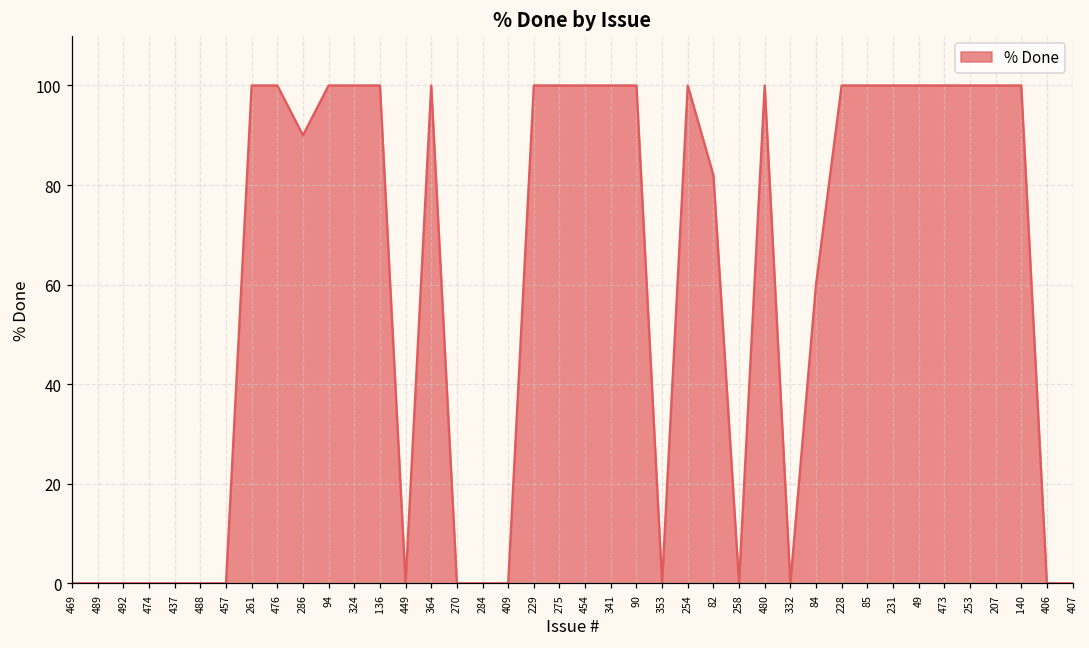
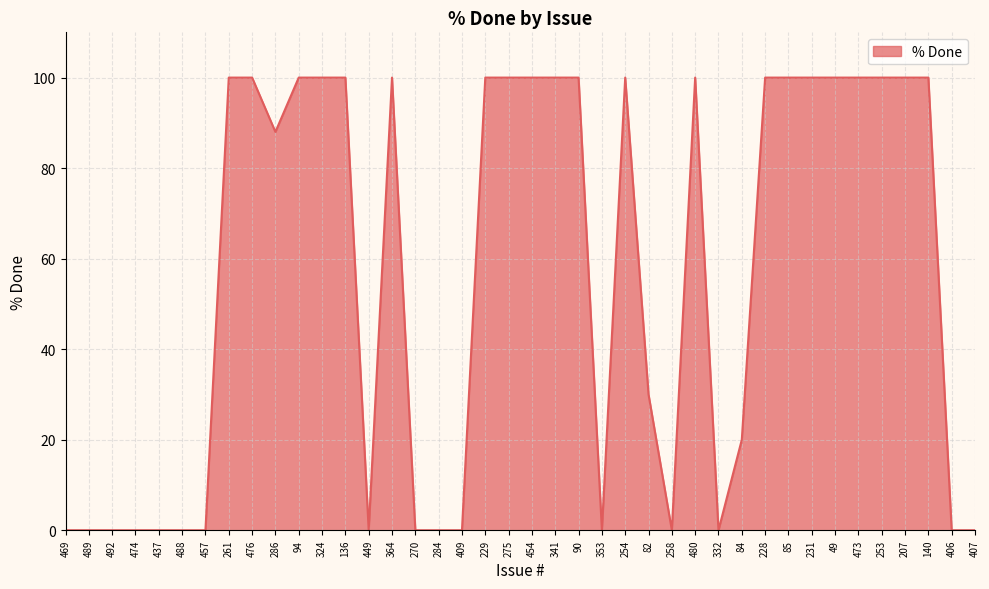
  {
    "469": 0,
    "489": 0,
    "492": 0,
    "474": 0,
    "437": 0,
    "488": 0,
    "457": 0,
    "261": 100,
    "476": 100,
-   "286": 90,
+   "286": 88,
    "94": 100,
    "324": 100,
    "136": 100,
    "449": 0,
    "364": 100,
    "270": 0,
    "284": 0,
    "409": 0,
    "229": 100,
    "275": 100,
    "454": 100,
    "341": 100,
    "90": 100,
    "353": 0,
    "254": 100,
-   "82": 82,
+   "82": 30,
    "258": 0,
    "480": 100,
    "332": 0,
-   "84": 60,
+   "84": 20,
    "228": 100,
    "85": 100,
    "231": 100,
    "49": 100,
    "473": 100,
    "253": 100,
    "207": 100,
    "140": 100,
    "406": 0,
    "407": 0
  }
